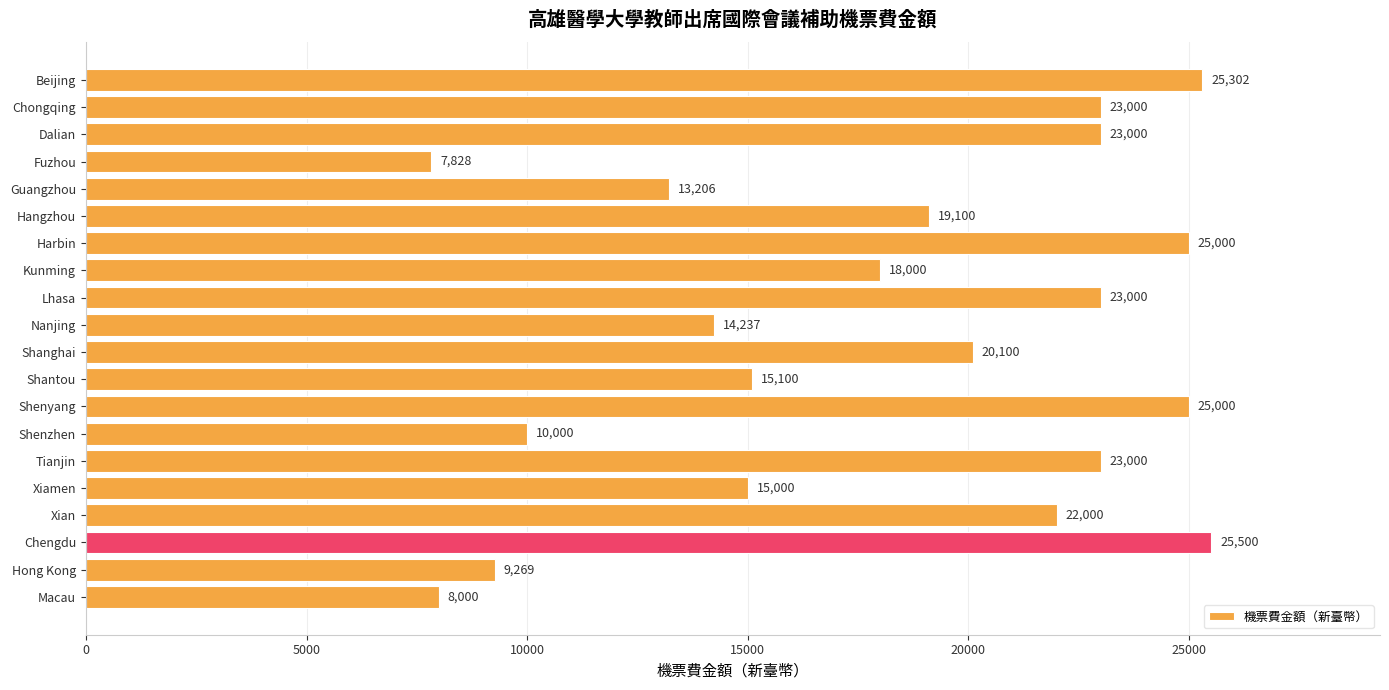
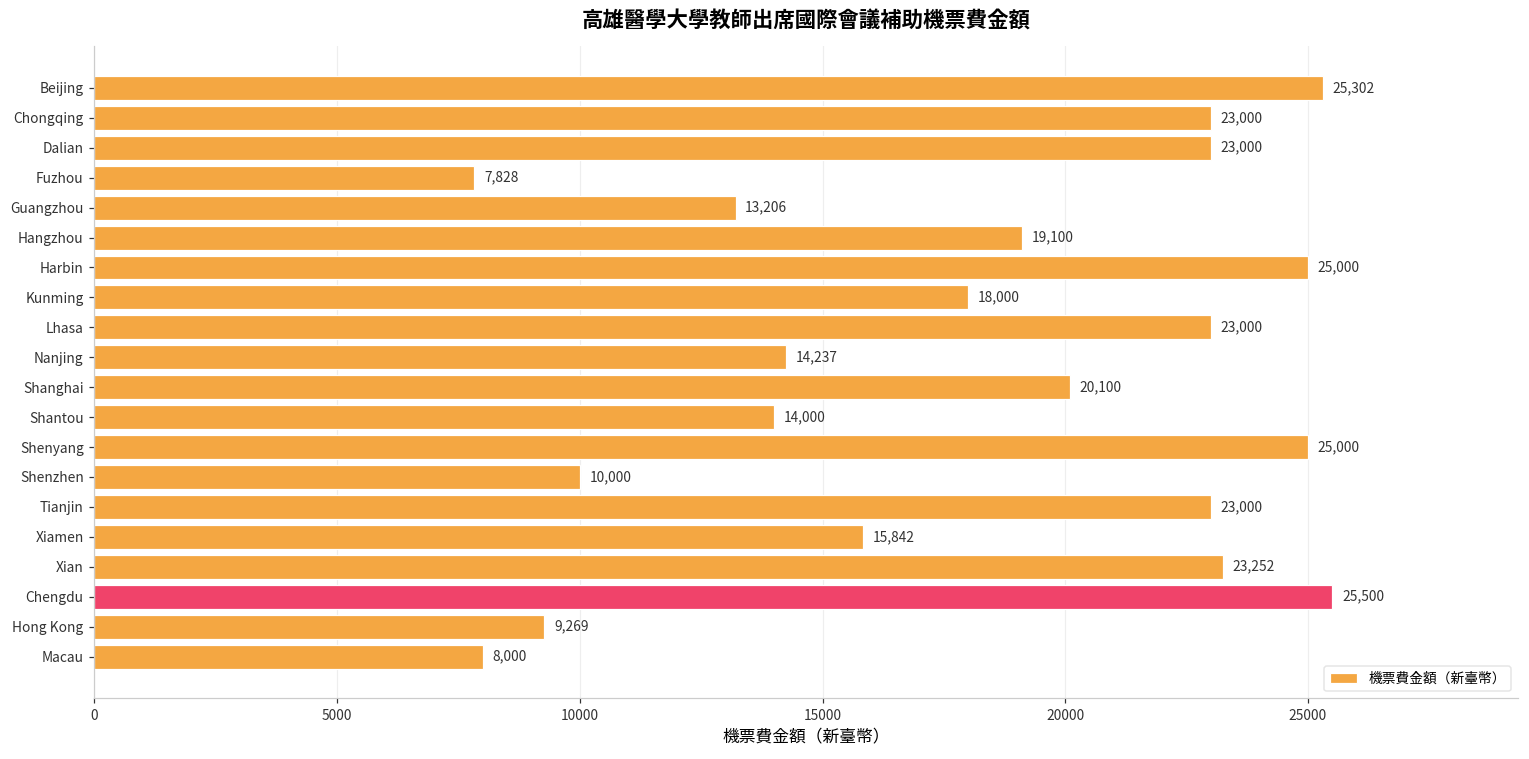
  {
    "Beijing": "25,302",
    "Chongqing": "23,000",
    "Dalian": "23,000",
    "Fuzhou": "7,828",
    "Guangzhou": "13,206",
    "Hangzhou": "19,100",
    "Harbin": "25,000",
    "Kunming": "18,000",
    "Lhasa": "23,000",
    "Nanjing": "14,237",
    "Shanghai": "20,100",
-   "Shantou": "15,100",
+   "Shantou": "14,000",
    "Shenyang": "25,000",
    "Shenzhen": "10,000",
    "Tianjin": "23,000",
-   "Xiamen": "15,000",
-   "Xian": "22,000",
+   "Xiamen": "15,842",
+   "Xian": "23,252",
    "Chengdu": "25,500",
    "Hong Kong": "9,269",
    "Macau": "8,000"
  }
